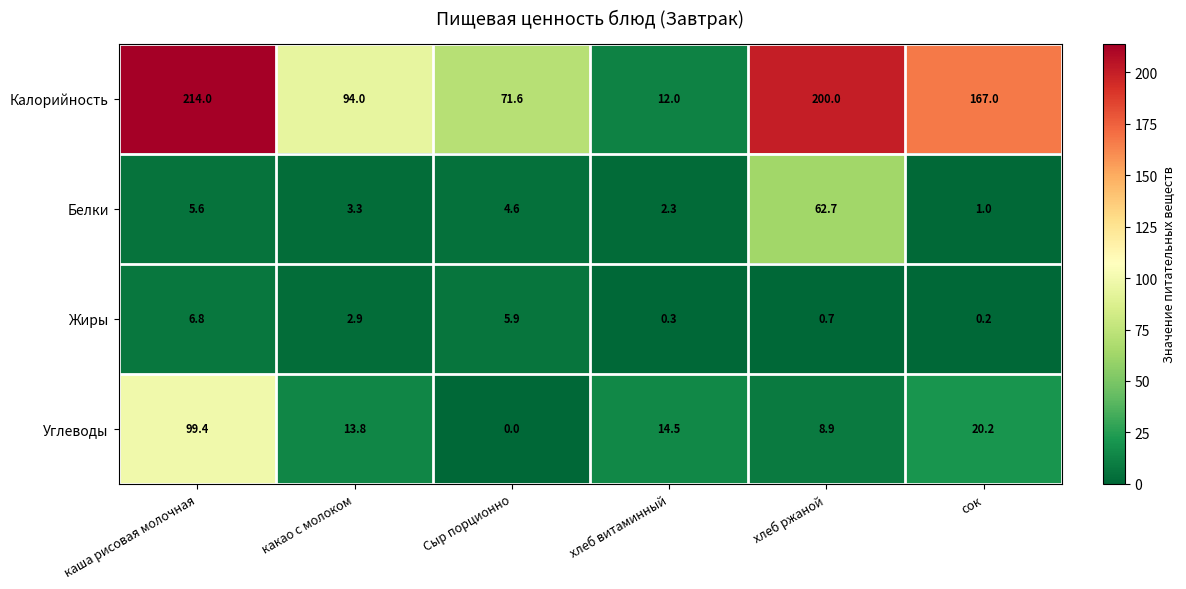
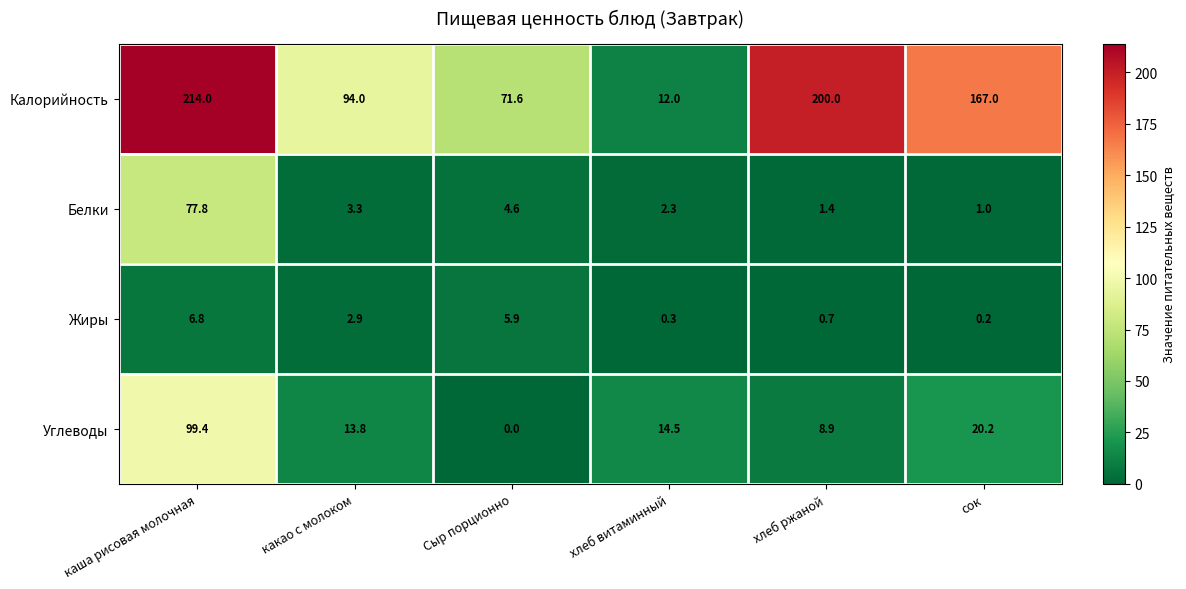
  {
    "Калорийность": {
      "каша рисовая молочная": 214.0,
      "какао с молоком": 94.0,
      "Сыр порционно": 71.6,
      "хлеб витаминный": 12.0,
      "хлеб ржаной": 200.0,
      "сок": 167.0
    },
    "Белки": {
-     "каша рисовая молочная": 5.6,
+     "каша рисовая молочная": 77.8,
      "какао с молоком": 3.3,
      "Сыр порционно": 4.6,
      "хлеб витаминный": 2.3,
-     "хлеб ржаной": 62.7,
+     "хлеб ржаной": 1.4,
      "сок": 1.0
    },
    "Жиры": {
      "каша рисовая молочная": 6.8,
      "какао с молоком": 2.9,
      "Сыр порционно": 5.9,
      "хлеб витаминный": 0.3,
      "хлеб ржаной": 0.7,
      "сок": 0.2
    },
    "Углеводы": {
      "каша рисовая молочная": 99.4,
      "какао с молоком": 13.8,
      "Сыр порционно": 0.0,
      "хлеб витаминный": 14.5,
      "хлеб ржаной": 8.9,
      "сок": 20.2
    }
  }
